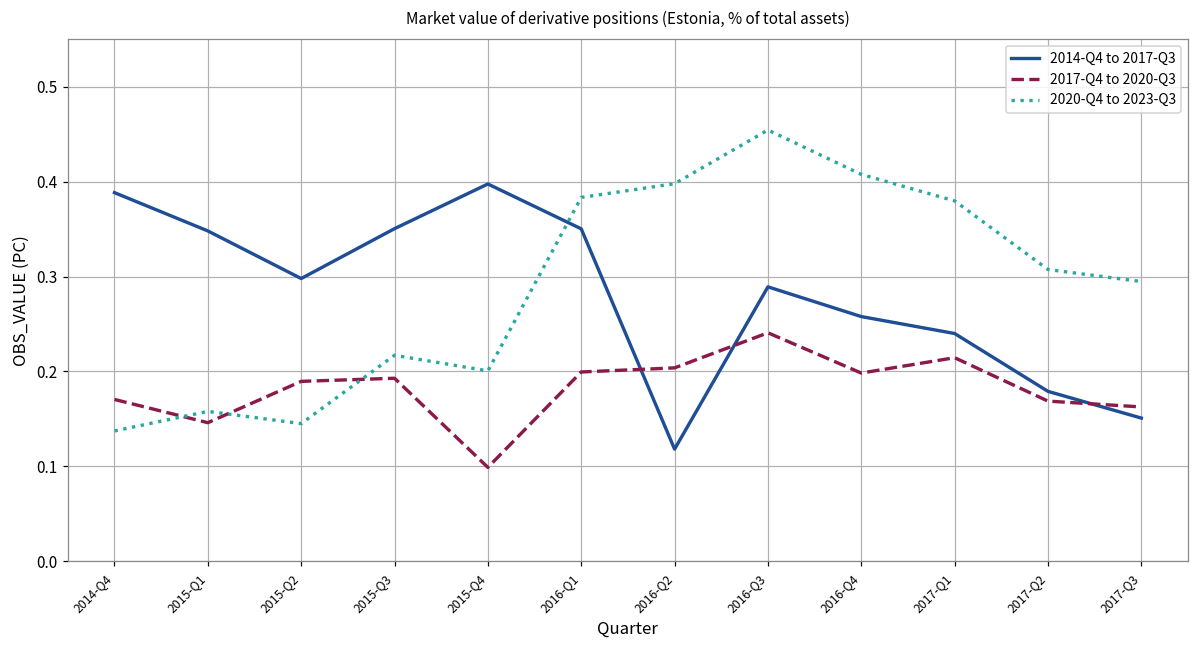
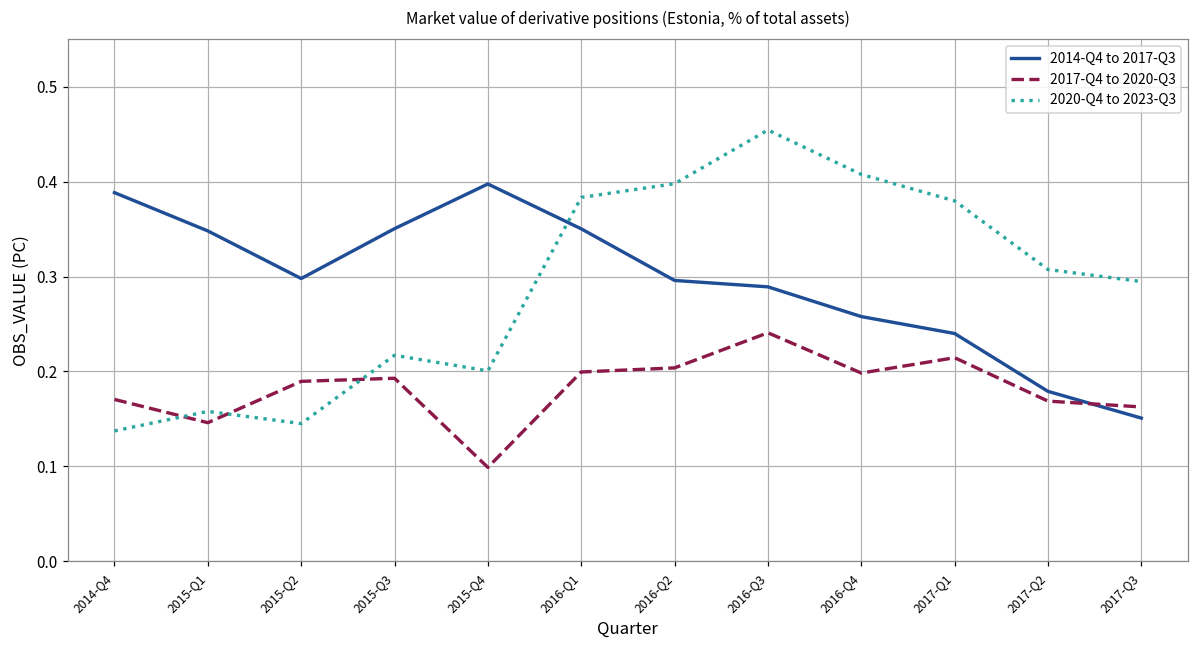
  {
    "2014-Q4 to 2017-Q3": {
      "2014-Q4": 0.39,
      "2015-Q1": 0.35,
      "2015-Q2": 0.30,
      "2015-Q3": 0.35,
      "2015-Q4": 0.40,
      "2016-Q1": 0.35,
-     "2016-Q2": 0.12,
+     "2016-Q2": 0.30,
      "2016-Q3": 0.29,
      "2016-Q4": 0.26,
      "2017-Q1": 0.24,
      "2017-Q2": 0.18,
      "2017-Q3": 0.15
    },
    "2017-Q4 to 2020-Q3": {
      "2014-Q4": 0.17,
      "2015-Q1": 0.15,
      "2015-Q2": 0.19,
      "2015-Q3": 0.19,
      "2015-Q4": 0.10,
      "2016-Q1": 0.20,
      "2016-Q2": 0.20,
      "2016-Q3": 0.24,
      "2016-Q4": 0.20,
      "2017-Q1": 0.21,
      "2017-Q2": 0.17,
      "2017-Q3": 0.16
    },
    "2020-Q4 to 2023-Q3": {
      "2014-Q4": 0.14,
      "2015-Q1": 0.16,
      "2015-Q2": 0.15,
      "2015-Q3": 0.22,
      "2015-Q4": 0.20,
      "2016-Q1": 0.38,
      "2016-Q2": 0.40,
      "2016-Q3": 0.45,
      "2016-Q4": 0.41,
      "2017-Q1": 0.38,
      "2017-Q2": 0.31,
      "2017-Q3": 0.29
    }
  }
